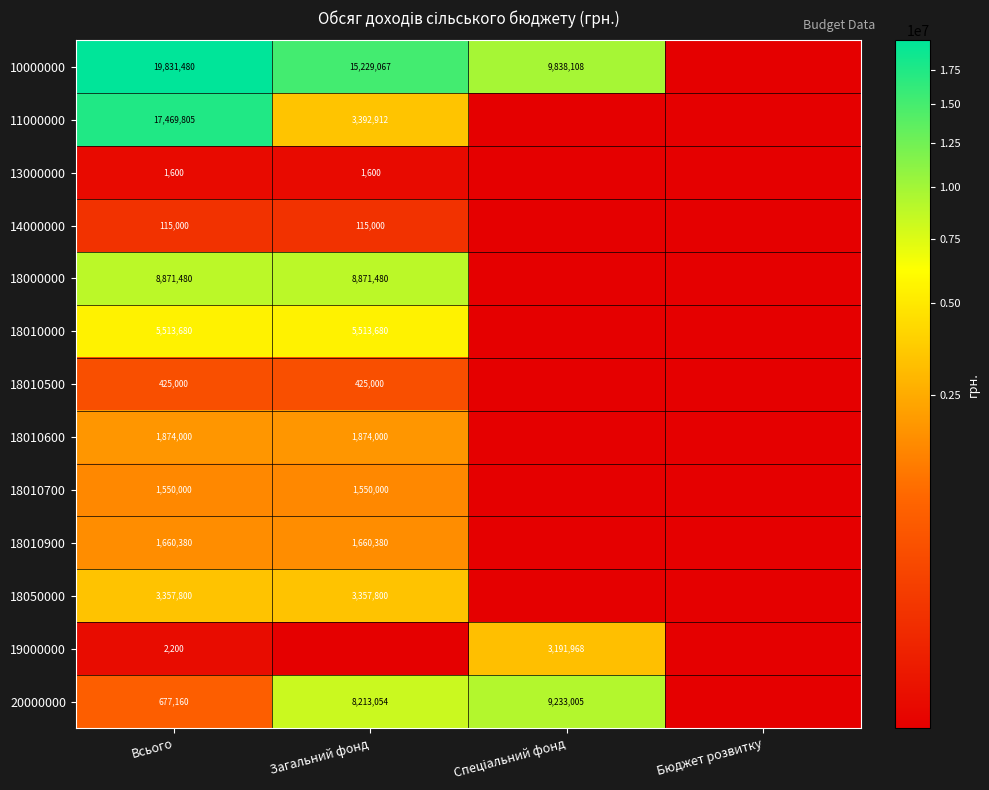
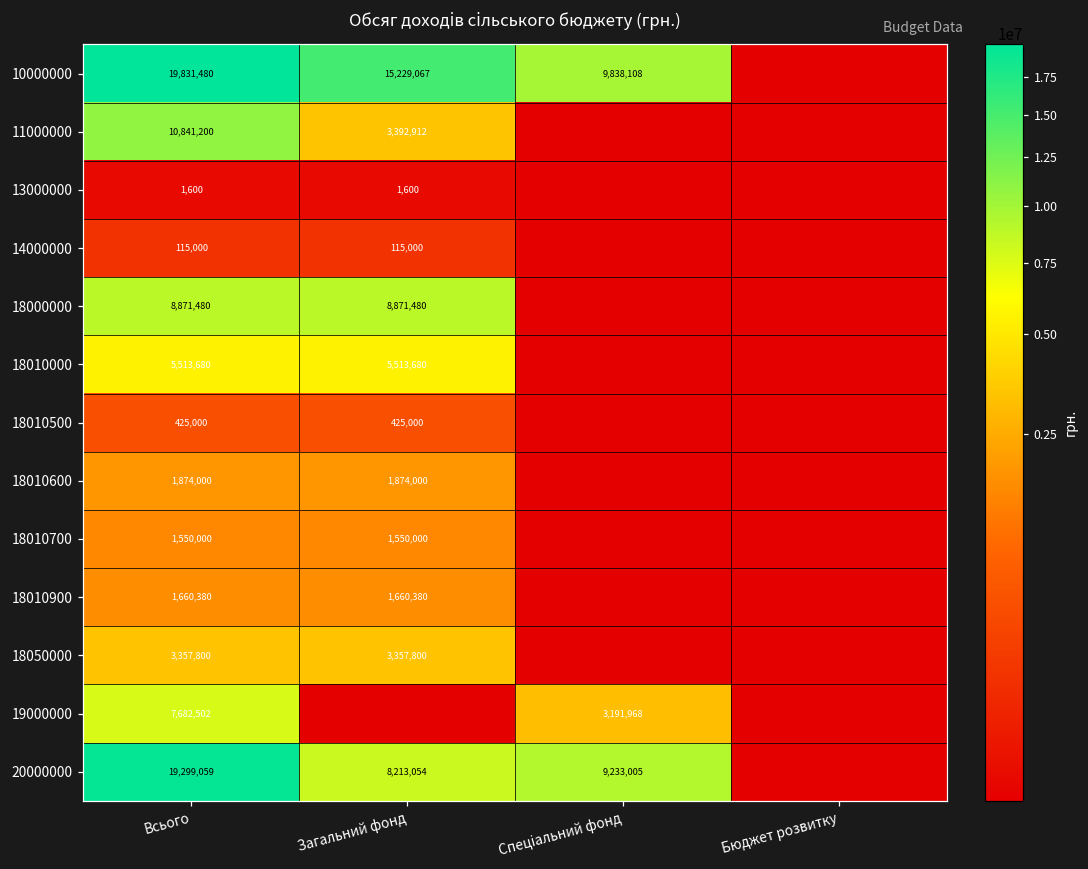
  {
    "10000000": {
      "Всього": "19,831,480",
      "Загальний фонд": "15,229,067",
      "Спеціальний фонд": "9,838,108"
    },
    "11000000": {
-     "Всього": "17,469,805",
+     "Всього": "10,841,200",
      "Загальний фонд": "3,392,912"
    },
    "13000000": {
      "Всього": "1,600",
      "Загальний фонд": "1,600"
    },
    "14000000": {
      "Всього": "115,000",
      "Загальний фонд": "115,000"
    },
    "18000000": {
      "Всього": "8,871,480",
      "Загальний фонд": "8,871,480"
    },
    "18010000": {
      "Всього": "5,513,680",
      "Загальний фонд": "5,513,680"
    },
    "18010500": {
      "Всього": "425,000",
      "Загальний фонд": "425,000"
    },
    "18010600": {
      "Всього": "1,874,000",
      "Загальний фонд": "1,874,000"
    },
    "18010700": {
      "Всього": "1,550,000",
      "Загальний фонд": "1,550,000"
    },
    "18010900": {
      "Всього": "1,660,380",
      "Загальний фонд": "1,660,380"
    },
    "18050000": {
      "Всього": "3,357,800",
      "Загальний фонд": "3,357,800"
    },
    "19000000": {
-     "Всього": "2,200",
+     "Всього": "7,682,502",
      "Спеціальний фонд": "3,191,968"
    },
    "20000000": {
-     "Всього": "677,160",
+     "Всього": "19,299,059",
      "Загальний фонд": "8,213,054",
      "Спеціальний фонд": "9,233,005"
    }
  }
